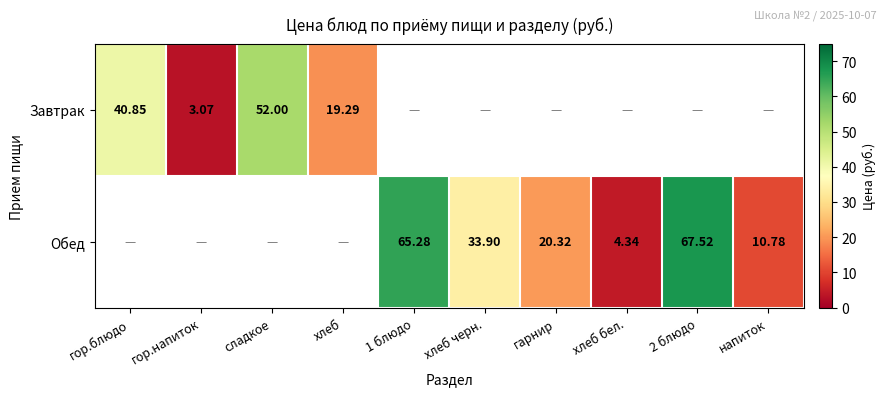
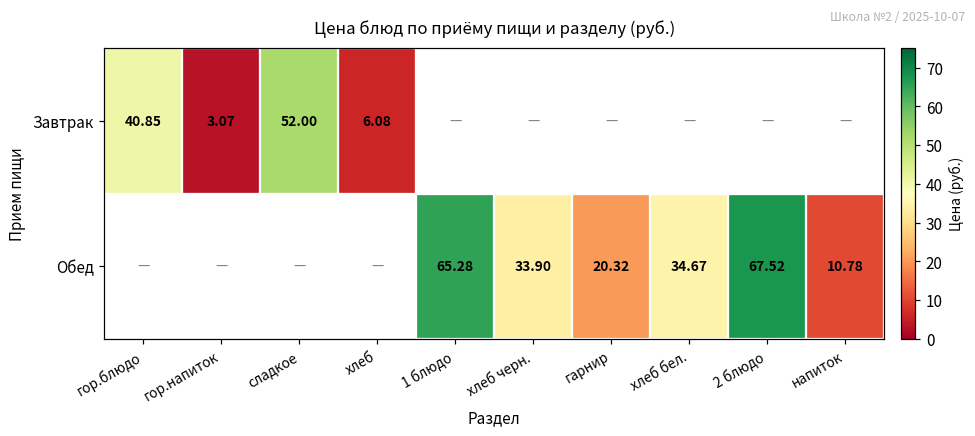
  {
    "Завтрак": {
      "гор.блюдо": 40.85,
      "гор.напиток": 3.07,
      "сладкое": 52.00,
-     "хлеб": 19.29
+     "хлеб": 6.08
    },
    "Обед": {
      "1 блюдо": 65.28,
      "хлеб черн.": 33.90,
      "гарнир": 20.32,
-     "хлеб бел.": 4.34,
+     "хлеб бел.": 34.67,
      "2 блюдо": 67.52,
      "напиток": 10.78
    }
  }
